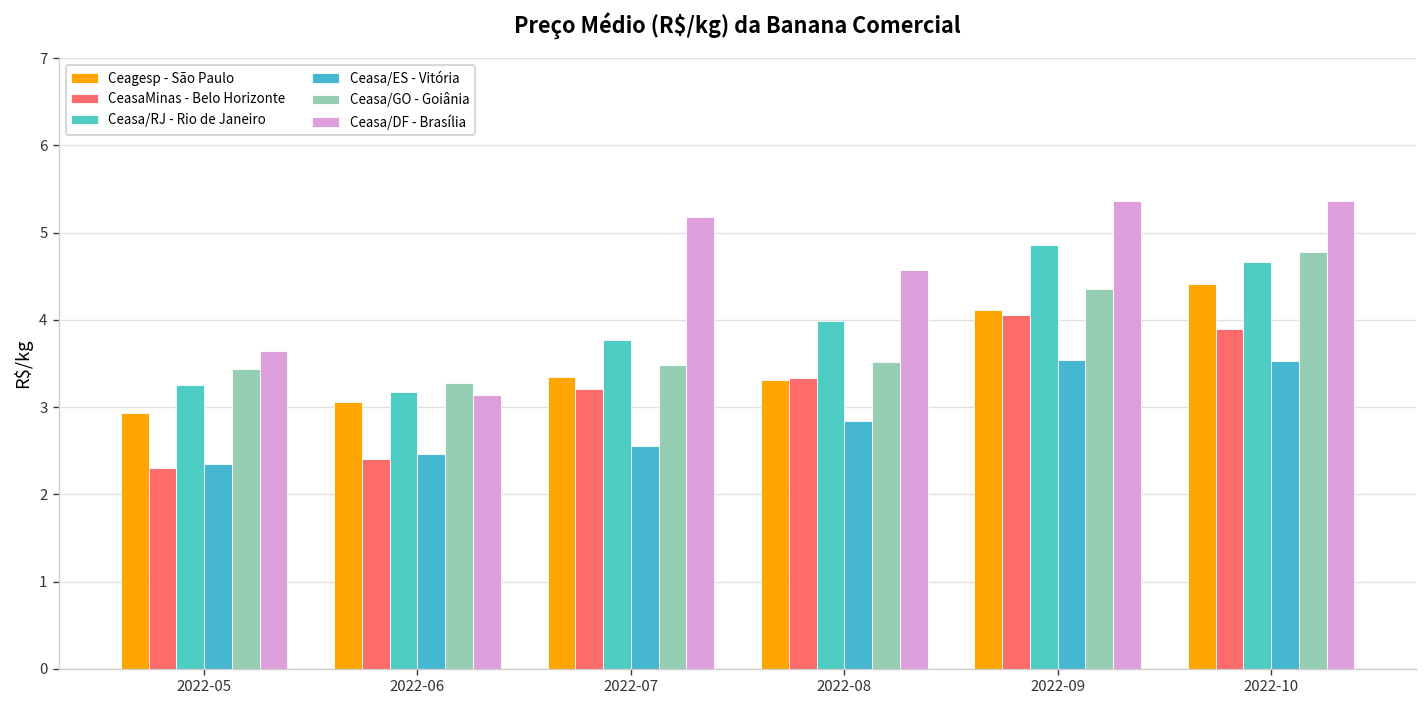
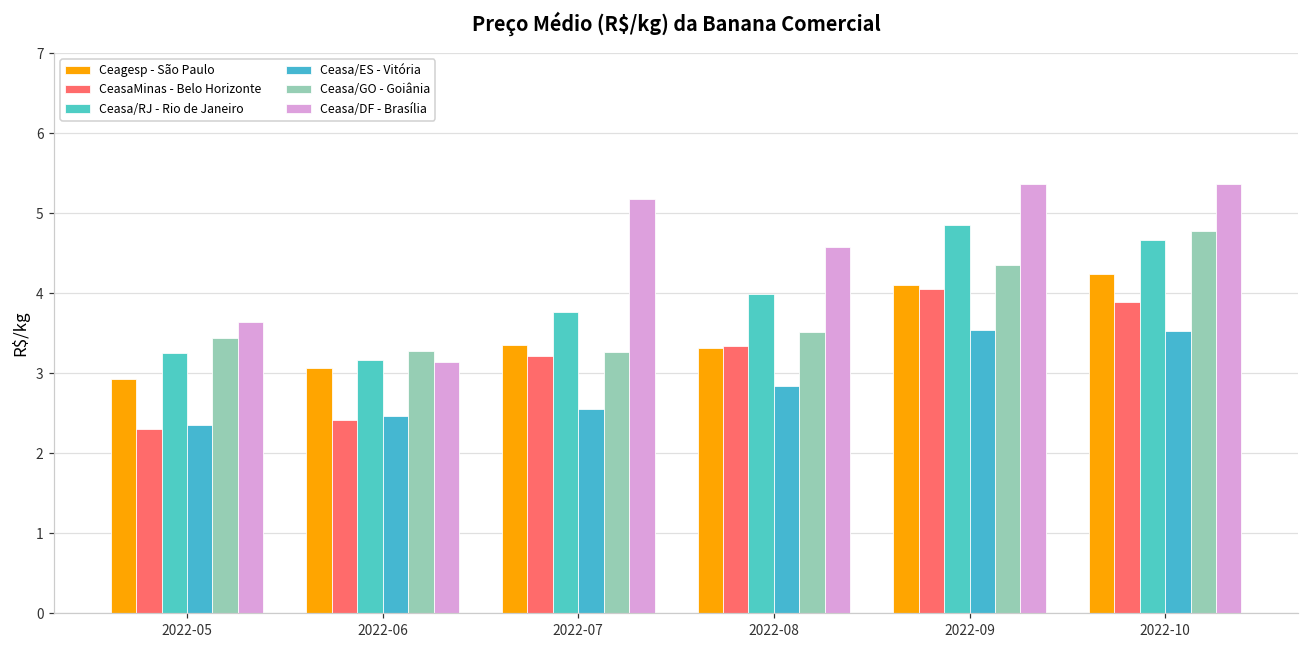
  {
    "Ceagesp - São Paulo": {
      "2022-05": 2.9,
      "2022-06": 3.1,
      "2022-07": 3.4,
      "2022-08": 3.3,
      "2022-09": 4.1,
-     "2022-10": 4.4
+     "2022-10": 4.2
    },
    "CeasaMinas - Belo Horizonte": {
      "2022-05": 2.3,
      "2022-06": 2.4,
      "2022-07": 3.2,
      "2022-08": 3.3,
      "2022-09": 4.1,
      "2022-10": 3.9
    },
    "Ceasa/GO - Goiânia": {
      "2022-05": 3.4,
      "2022-06": 3.3,
-     "2022-07": 3.5,
+     "2022-07": 3.3,
      "2022-08": 3.5,
      "2022-09": 4.4,
      "2022-10": 4.8
    },
    "Ceasa/DF - Brasília": {
      "2022-05": 3.6,
      "2022-06": 3.1,
      "2022-07": 5.2,
      "2022-08": 4.6,
      "2022-09": 5.4,
      "2022-10": 5.4
    }
  }
